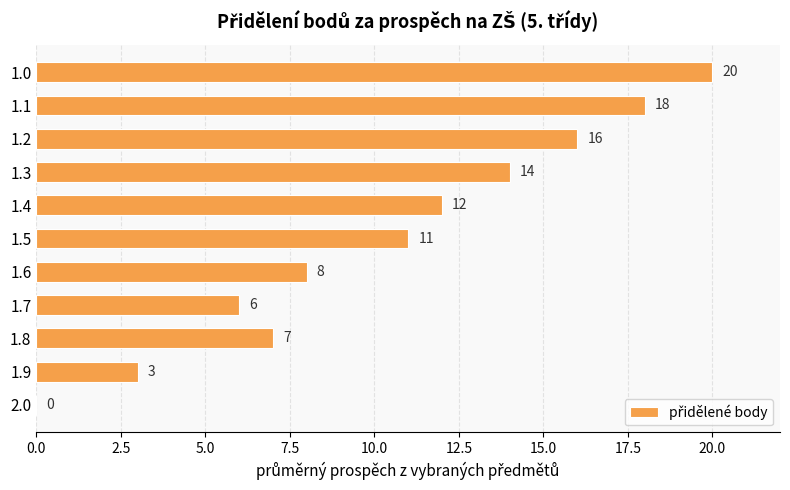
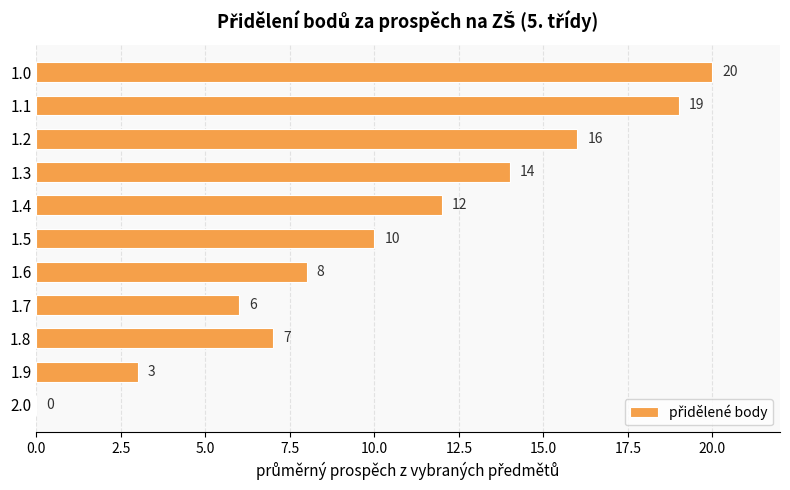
  {
    "1.0": 20,
-   "1.1": 18,
+   "1.1": 19,
    "1.2": 16,
    "1.3": 14,
    "1.4": 12,
-   "1.5": 11,
+   "1.5": 10,
    "1.6": 8,
    "1.7": 6,
    "1.8": 7,
    "1.9": 3,
    "2.0": 0
  }
